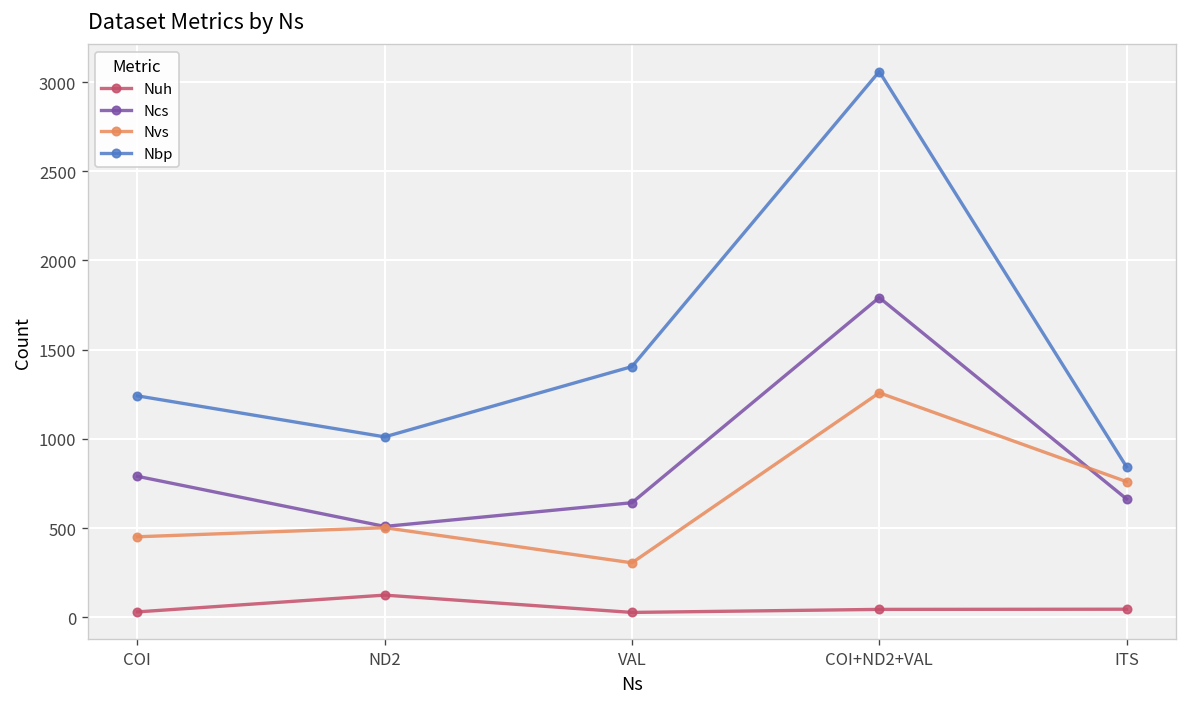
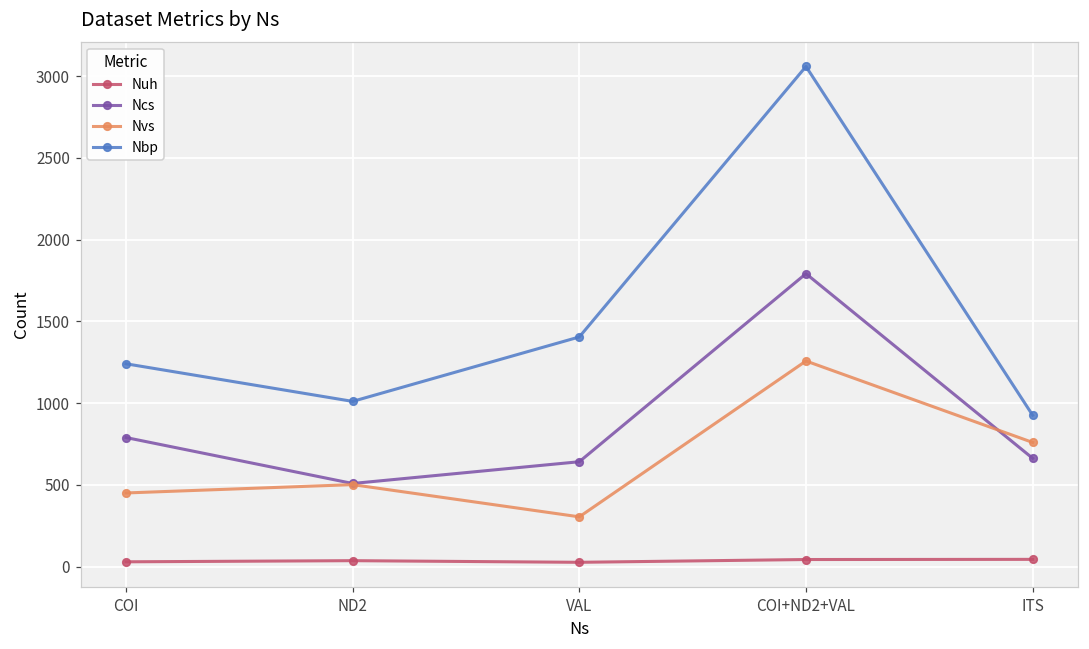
  {
    "Nuh": {
      "COI": 30,
-     "ND2": 120,
+     "ND2": 40,
      "VAL": 30,
      "COI+ND2+VAL": 40,
      "ITS": 50
    },
    "Ncs": {
      "COI": 790,
      "VAL": 640,
      "COI+ND2+VAL": 1790,
      "ITS": 660
    },
    "Nvs": {
      "COI": 450,
      "VAL": 310,
      "COI+ND2+VAL": 1260,
      "ITS": 760
    },
    "Nbp": {
      "COI": 1240,
      "ND2": 1010,
      "VAL": 1410,
      "COI+ND2+VAL": 3060,
-     "ITS": 840
+     "ITS": 930
    }
  }
